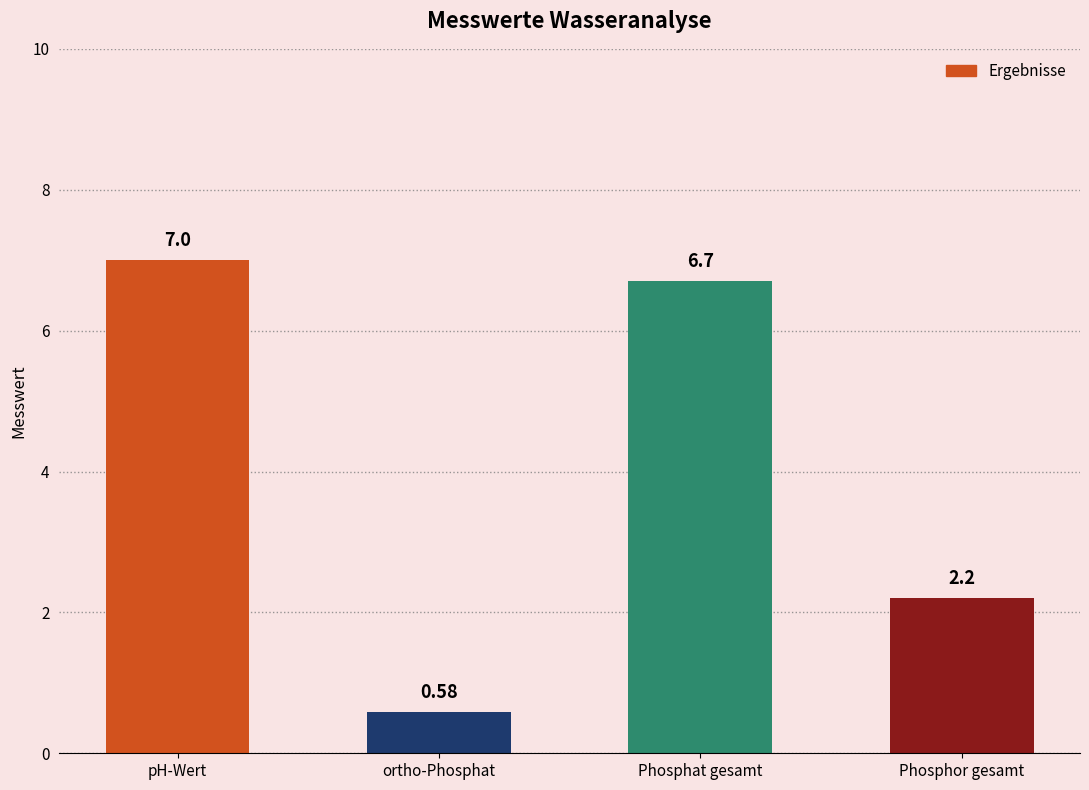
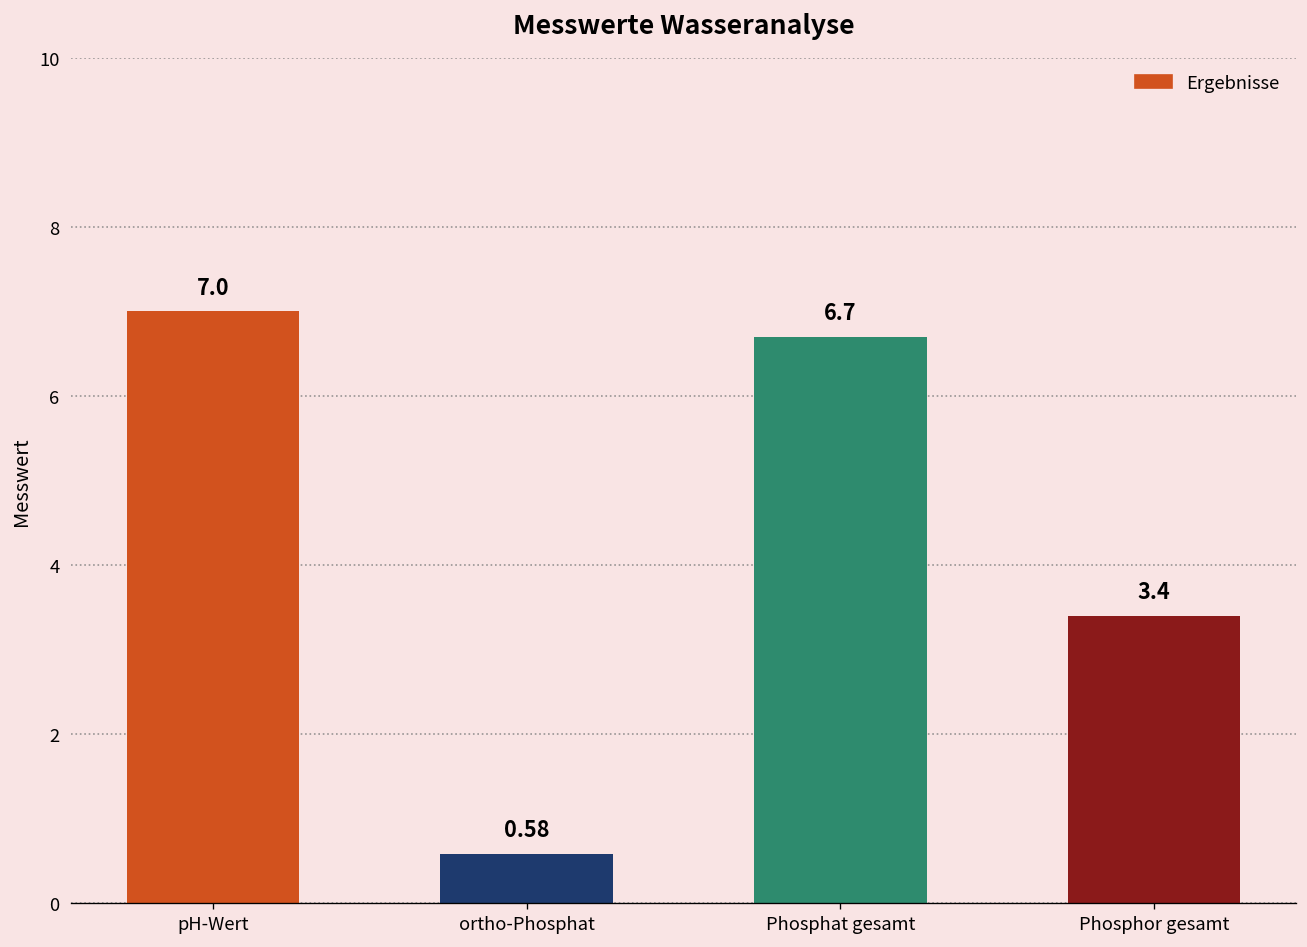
  {
    "pH-Wert": 7.0,
    "ortho-Phosphat": 0.58,
    "Phosphat gesamt": 6.7,
-   "Phosphor gesamt": 2.2
+   "Phosphor gesamt": 3.4
  }
